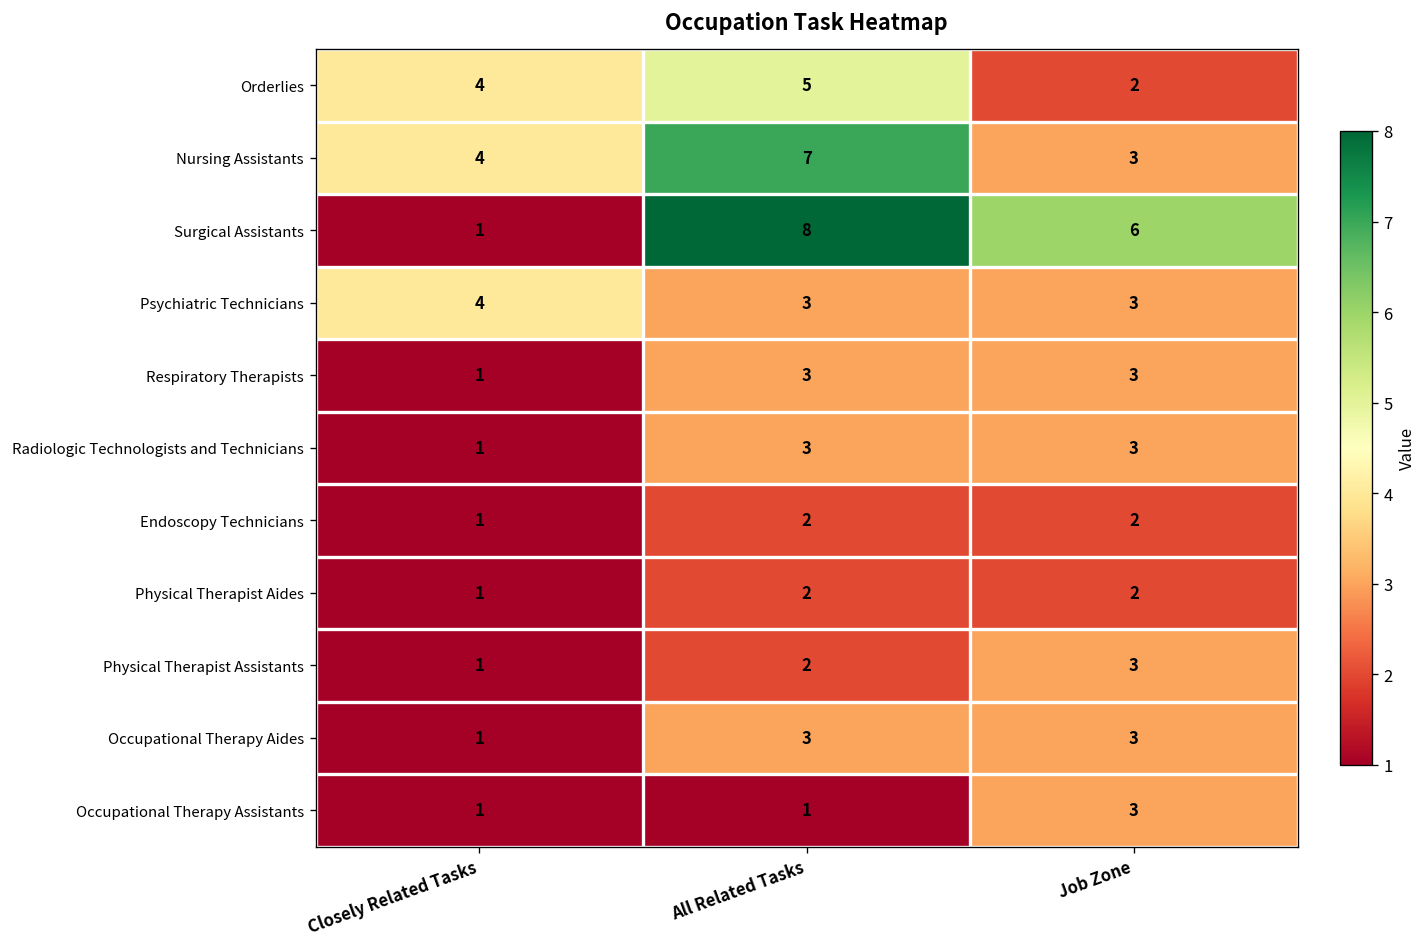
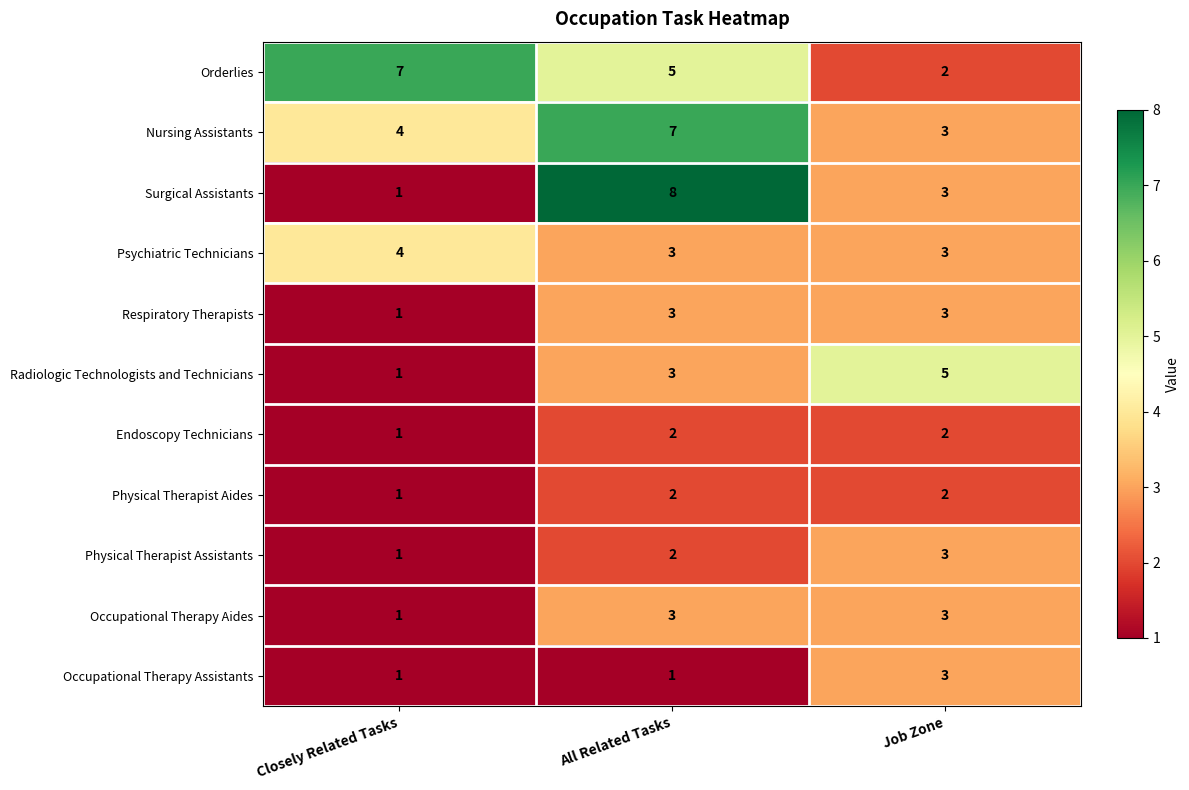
  {
    "Orderlies": {
-     "Closely Related Tasks": 4,
+     "Closely Related Tasks": 7,
      "All Related Tasks": 5,
      "Job Zone": 2
    },
    "Nursing Assistants": {
      "Closely Related Tasks": 4,
      "All Related Tasks": 7,
      "Job Zone": 3
    },
    "Surgical Assistants": {
      "Closely Related Tasks": 1,
      "All Related Tasks": 8,
-     "Job Zone": 6
+     "Job Zone": 3
    },
    "Psychiatric Technicians": {
      "Closely Related Tasks": 4,
      "All Related Tasks": 3,
      "Job Zone": 3
    },
    "Respiratory Therapists": {
      "Closely Related Tasks": 1,
      "All Related Tasks": 3,
      "Job Zone": 3
    },
    "Radiologic Technologists and Technicians": {
      "Closely Related Tasks": 1,
      "All Related Tasks": 3,
-     "Job Zone": 3
+     "Job Zone": 5
    },
    "Endoscopy Technicians": {
      "Closely Related Tasks": 1,
      "All Related Tasks": 2,
      "Job Zone": 2
    },
    "Physical Therapist Aides": {
      "Closely Related Tasks": 1,
      "All Related Tasks": 2,
      "Job Zone": 2
    },
    "Physical Therapist Assistants": {
      "Closely Related Tasks": 1,
      "All Related Tasks": 2,
      "Job Zone": 3
    },
    "Occupational Therapy Aides": {
      "Closely Related Tasks": 1,
      "All Related Tasks": 3,
      "Job Zone": 3
    },
    "Occupational Therapy Assistants": {
      "Closely Related Tasks": 1,
      "All Related Tasks": 1,
      "Job Zone": 3
    }
  }
